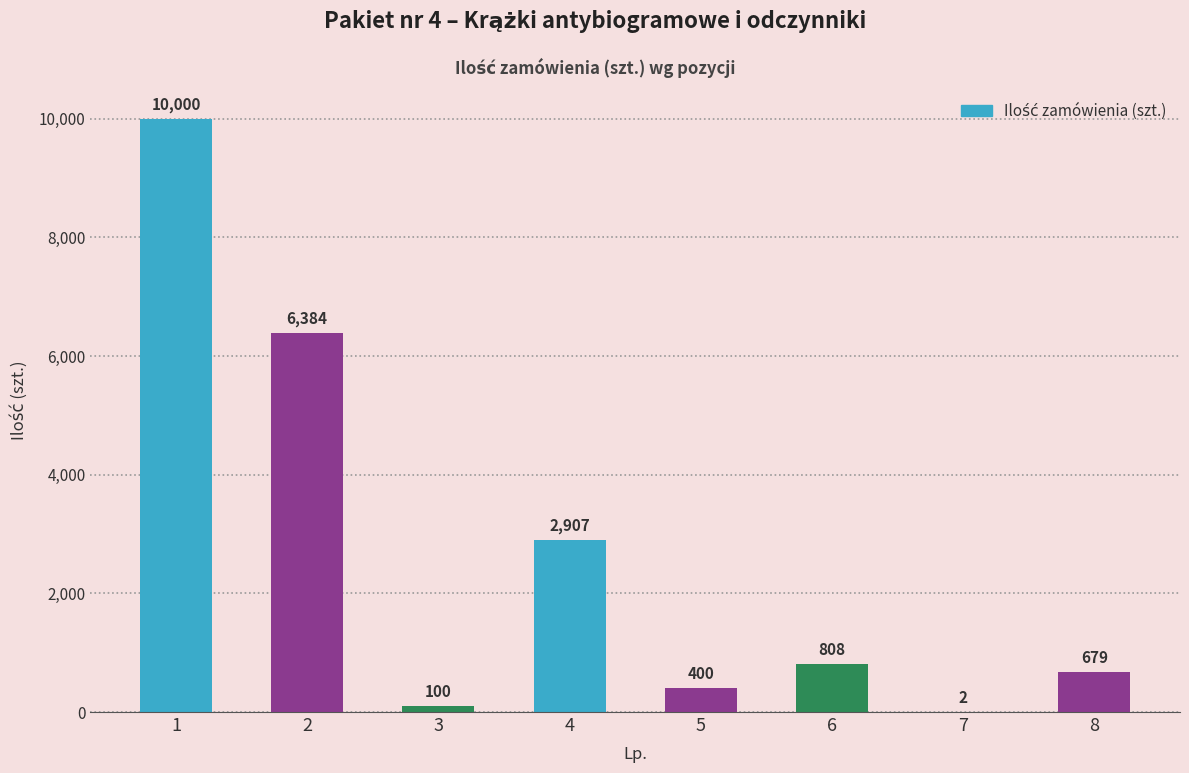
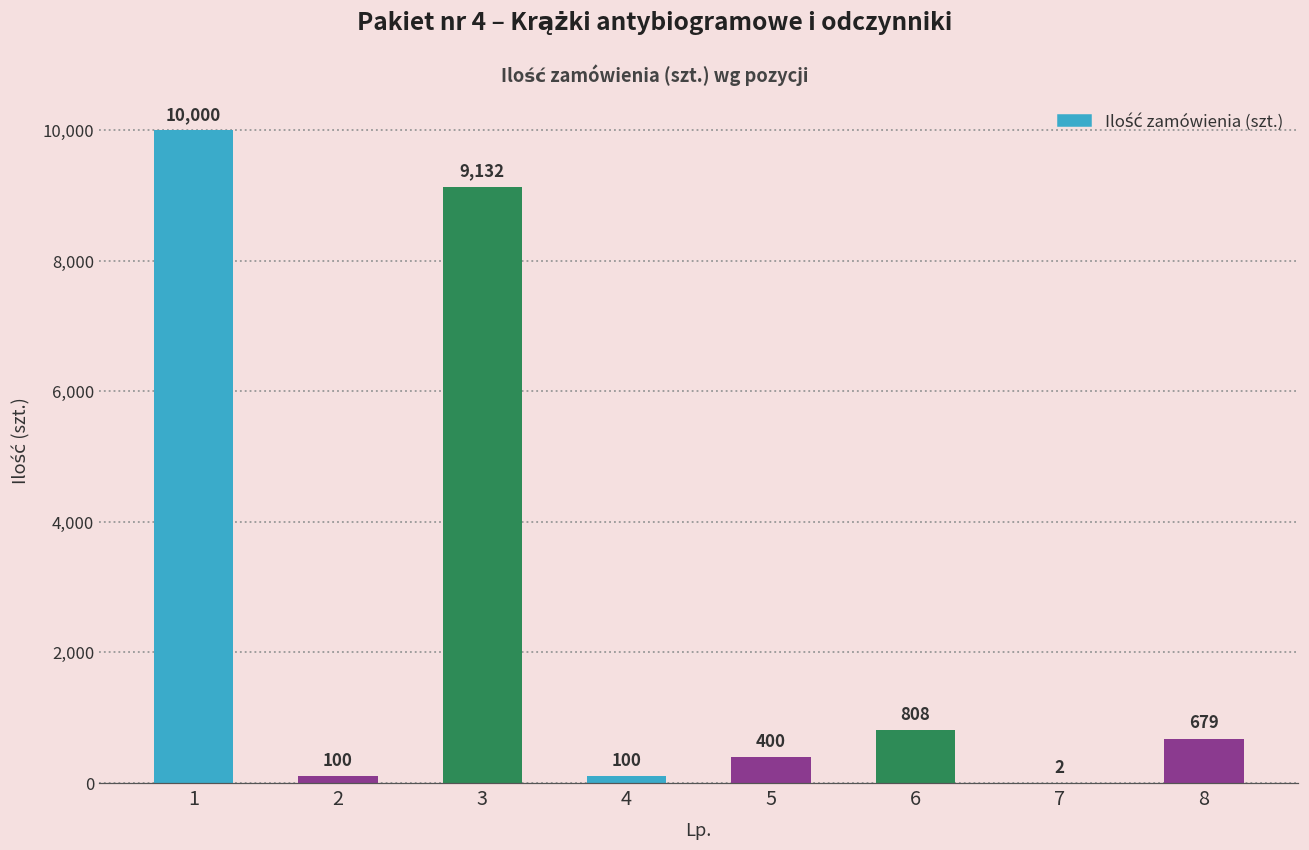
  {
    "1": "10,000",
-   "2": "6,384",
-   "3": "100",
-   "4": "2,907",
+   "2": "100",
+   "3": "9,132",
+   "4": "100",
    "5": "400",
    "6": "808",
    "7": "2",
    "8": "679"
  }
